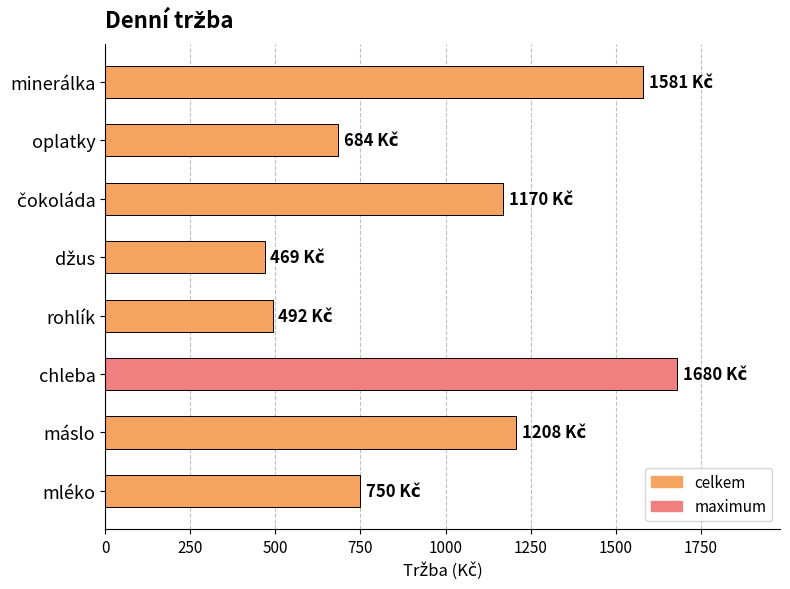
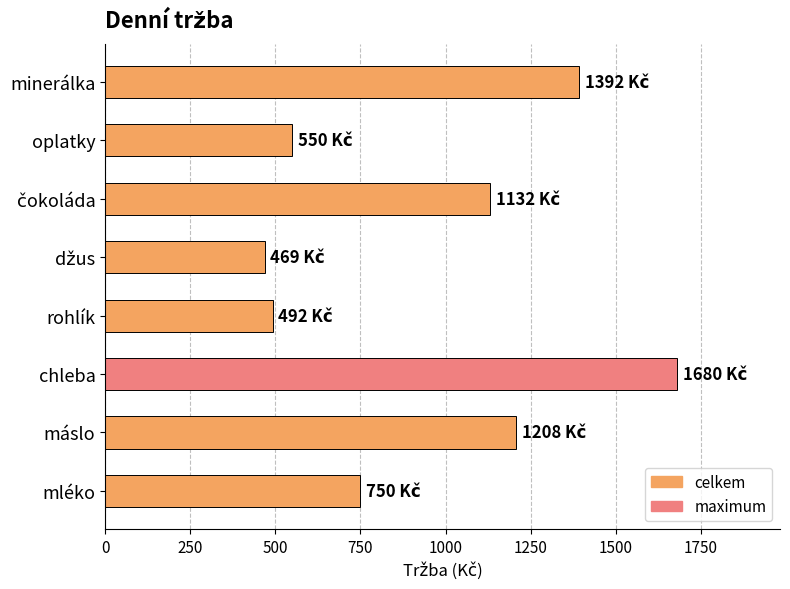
  {
-   "minerálka": 1581,
-   "oplatky": 684,
-   "čokoláda": 1170,
+   "minerálka": 1392,
+   "oplatky": 550,
+   "čokoláda": 1132,
    "džus": 469,
    "rohlík": 492,
    "chleba": 1680,
    "máslo": 1208,
    "mléko": 750
  }
